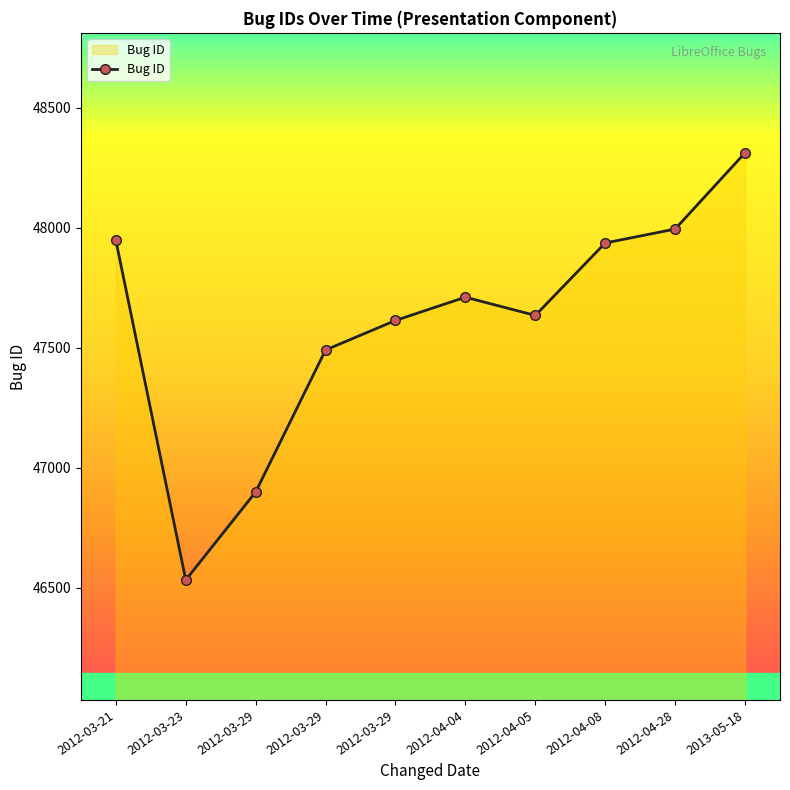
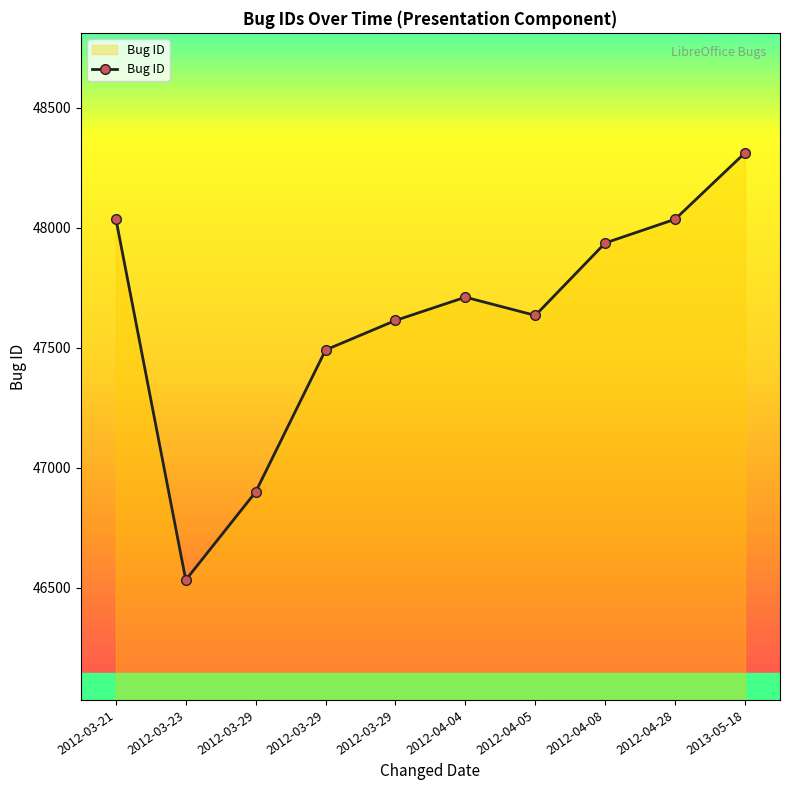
  {
-   "2012-03-21": 47950,
+   "2012-03-21": 48040,
    "2012-03-23": 46530,
    "2012-04-04": 47710,
    "2012-04-05": 47640,
    "2012-04-08": 47940,
-   "2012-04-28": 48000,
+   "2012-04-28": 48040,
    "2013-05-18": 48310
  }
